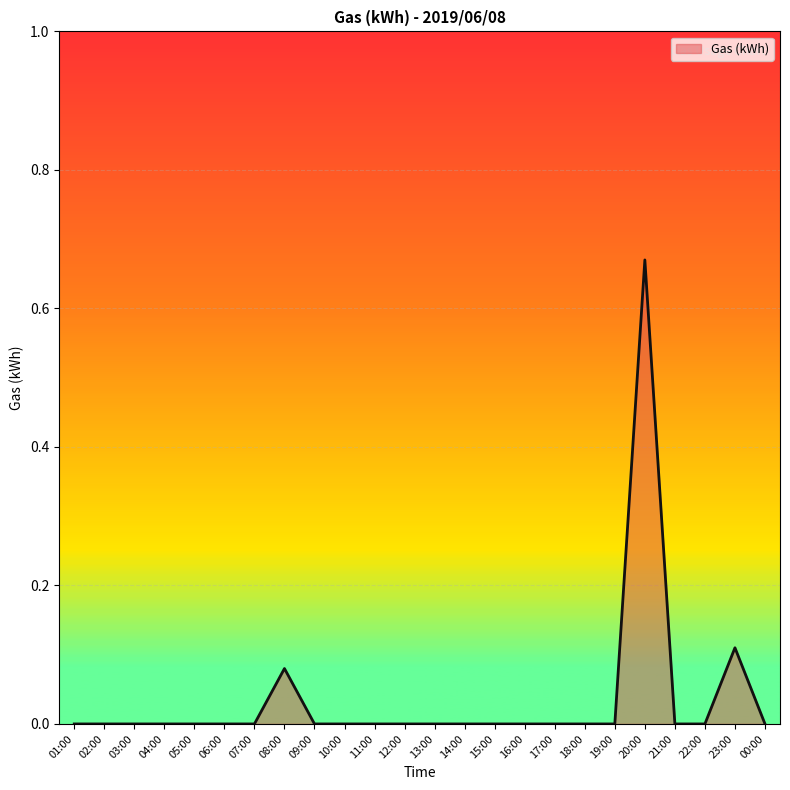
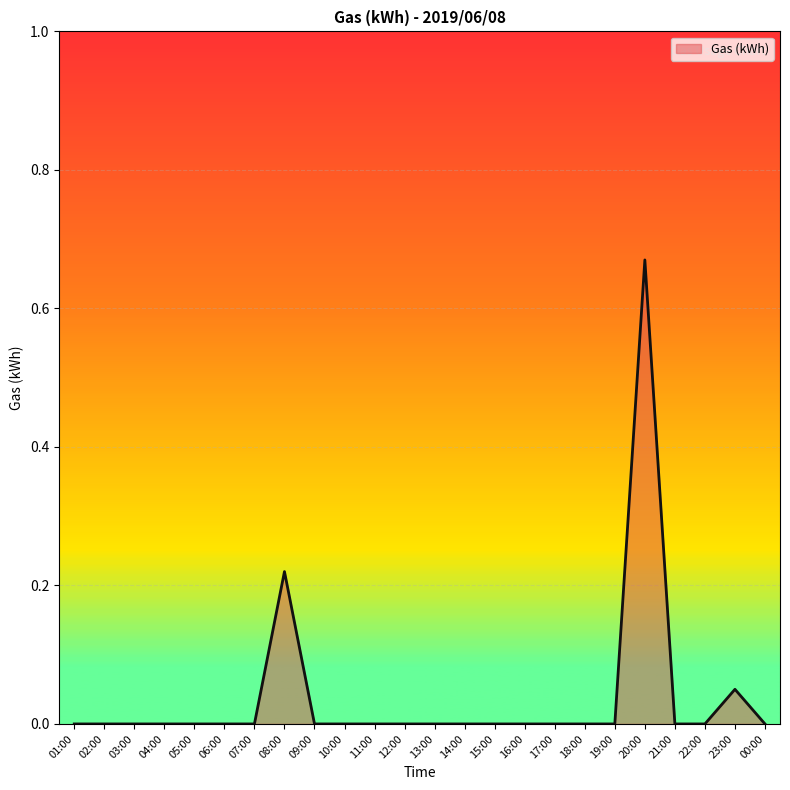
  {
    "01:00": 0.00,
    "02:00": 0.00,
    "03:00": 0.00,
    "04:00": 0.00,
    "05:00": 0.00,
    "06:00": 0.00,
    "07:00": 0.00,
-   "08:00": 0.08,
+   "08:00": 0.22,
    "09:00": 0.00,
    "10:00": 0.00,
    "11:00": 0.00,
    "12:00": 0.00,
    "13:00": 0.00,
    "14:00": 0.00,
    "15:00": 0.00,
    "16:00": 0.00,
    "17:00": 0.00,
    "18:00": 0.00,
    "19:00": 0.00,
    "20:00": 0.67,
    "21:00": 0.00,
    "22:00": 0.00,
-   "23:00": 0.11,
+   "23:00": 0.05,
    "00:00": 0.00
  }
